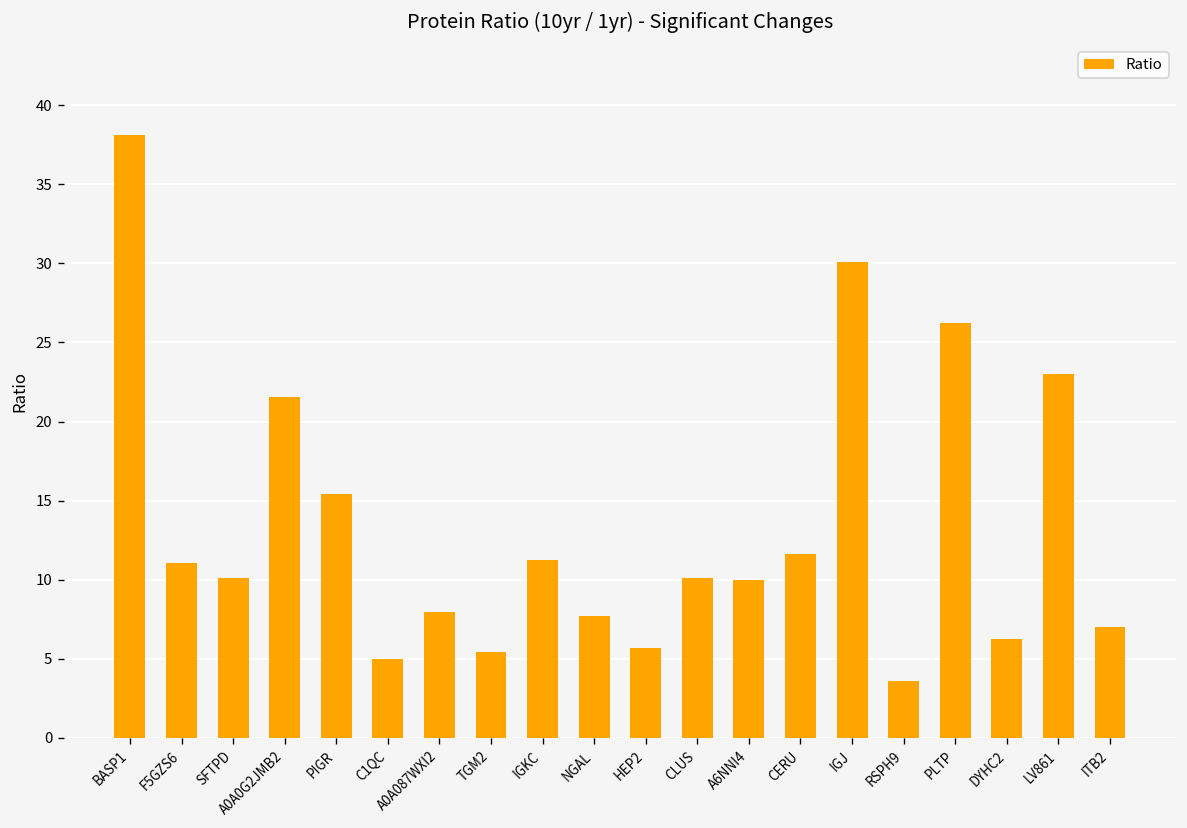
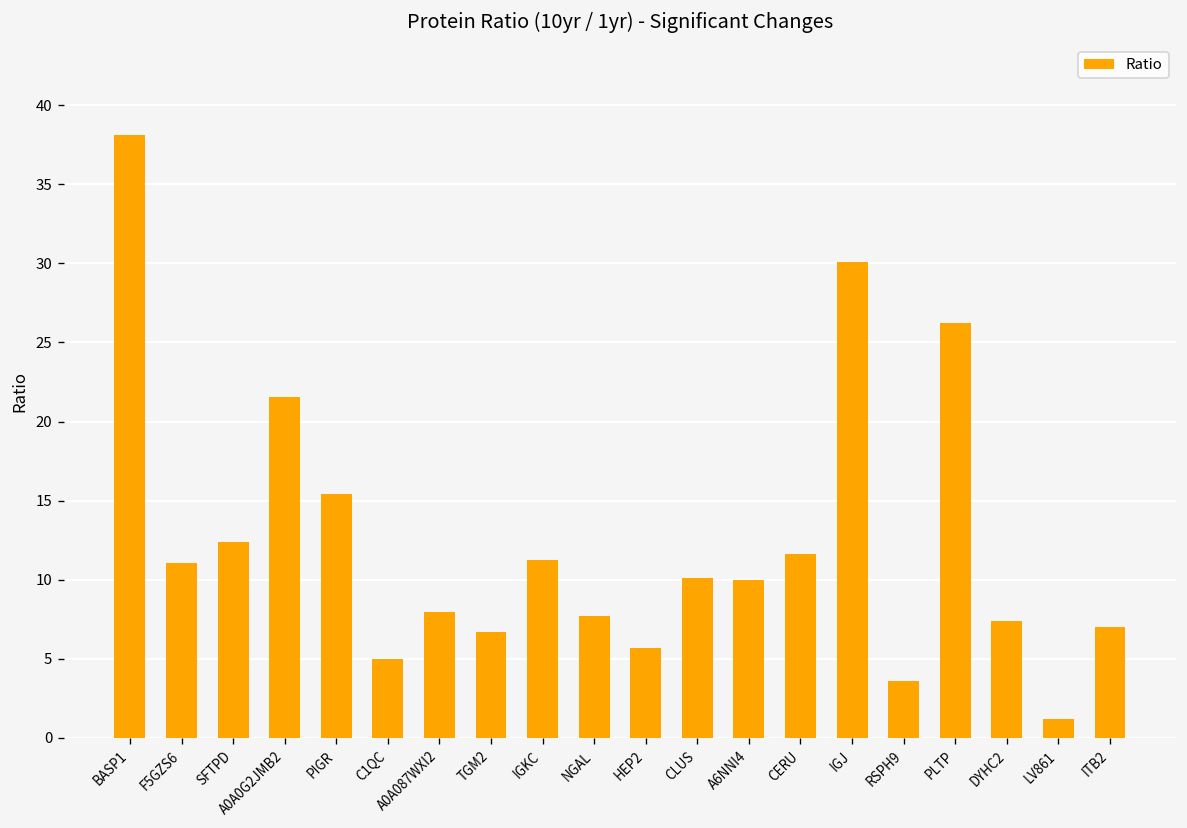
  {
    "BASP1": 38.1,
    "F5GZS6": 11.1,
-   "SFTPD": 10.1,
+   "SFTPD": 12.4,
    "A0A0G2JMB2": 21.5,
    "PIGR": 15.4,
    "C1QC": 5.0,
    "A0A087WXI2": 7.9,
-   "TGM2": 5.4,
+   "TGM2": 6.7,
    "IGKC": 11.3,
    "NGAL": 7.7,
    "HEP2": 5.7,
    "CLUS": 10.1,
    "A6NNI4": 10.0,
    "CERU": 11.6,
    "IGJ": 30.1,
    "RSPH9": 3.6,
    "PLTP": 26.2,
-   "DYHC2": 6.3,
-   "LV861": 23.0,
+   "DYHC2": 7.4,
+   "LV861": 1.2,
    "ITB2": 7.0
  }
